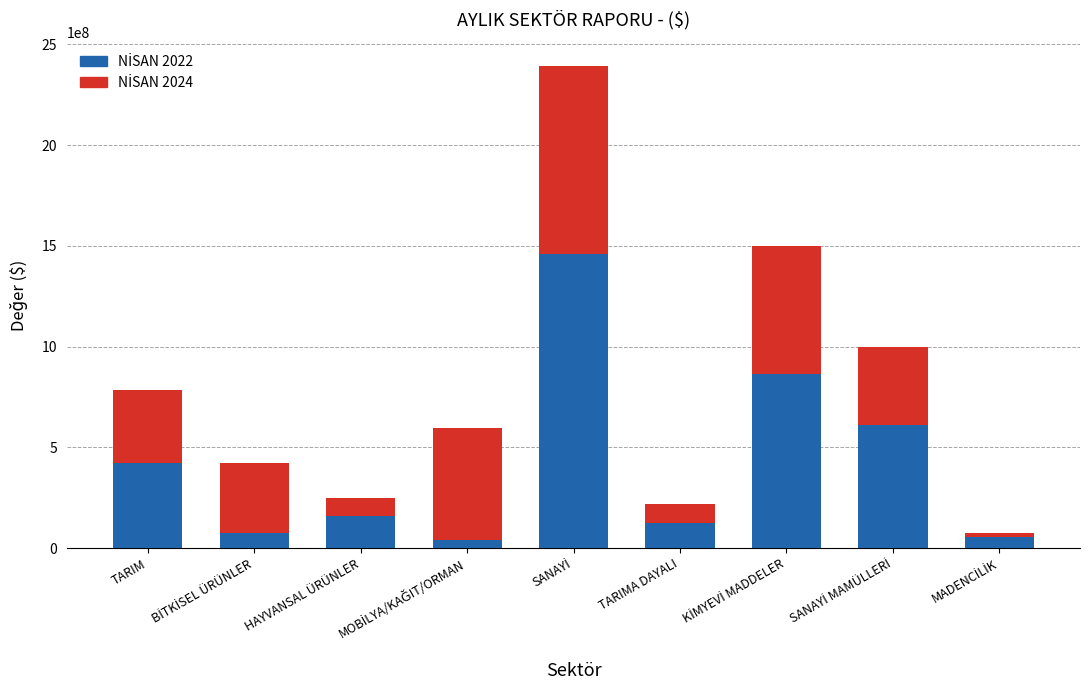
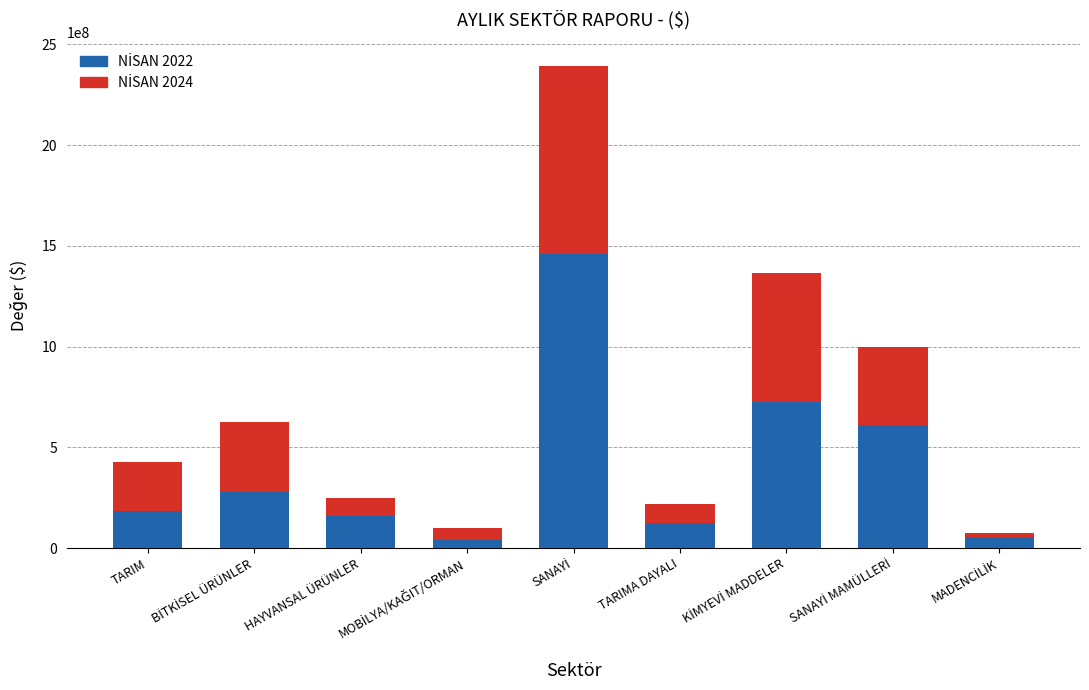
  {
    "NİSAN 2022": {
-     "TARIM": 420000000,
-     "BİTKİSEL ÜRÜNLER": 70000000,
+     "TARIM": 180000000,
+     "BİTKİSEL ÜRÜNLER": 280000000,
      "HAYVANSAL ÜRÜNLER": 160000000,
      "MOBİLYA/KAĞIT/ORMAN": 40000000,
      "SANAYİ": 1460000000,
      "TARIMA DAYALI": 130000000,
-     "KİMYEVİ MADDELER": 860000000,
+     "KİMYEVİ MADDELER": 720000000,
      "SANAYİ MAMÜLLERİ": 610000000,
      "MADENCİLİK": 60000000
    },
    "NİSAN 2024": {
-     "TARIM": 360000000,
+     "TARIM": 240000000,
      "BİTKİSEL ÜRÜNLER": 350000000,
      "HAYVANSAL ÜRÜNLER": 90000000,
-     "MOBİLYA/KAĞIT/ORMAN": 550000000,
+     "MOBİLYA/KAĞIT/ORMAN": 60000000,
      "SANAYİ": 930000000,
      "TARIMA DAYALI": 90000000,
      "KİMYEVİ MADDELER": 640000000,
      "SANAYİ MAMÜLLERİ": 390000000,
      "MADENCİLİK": 20000000
    }
  }
